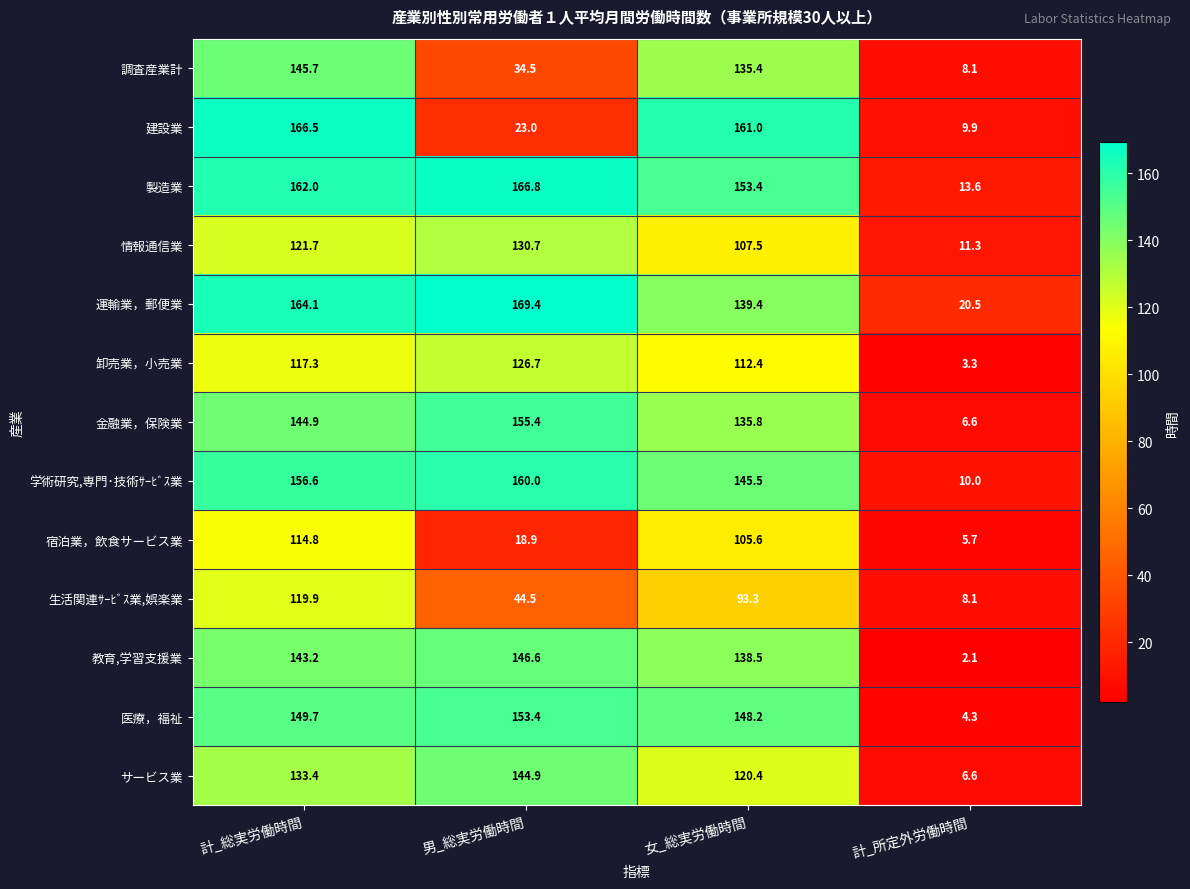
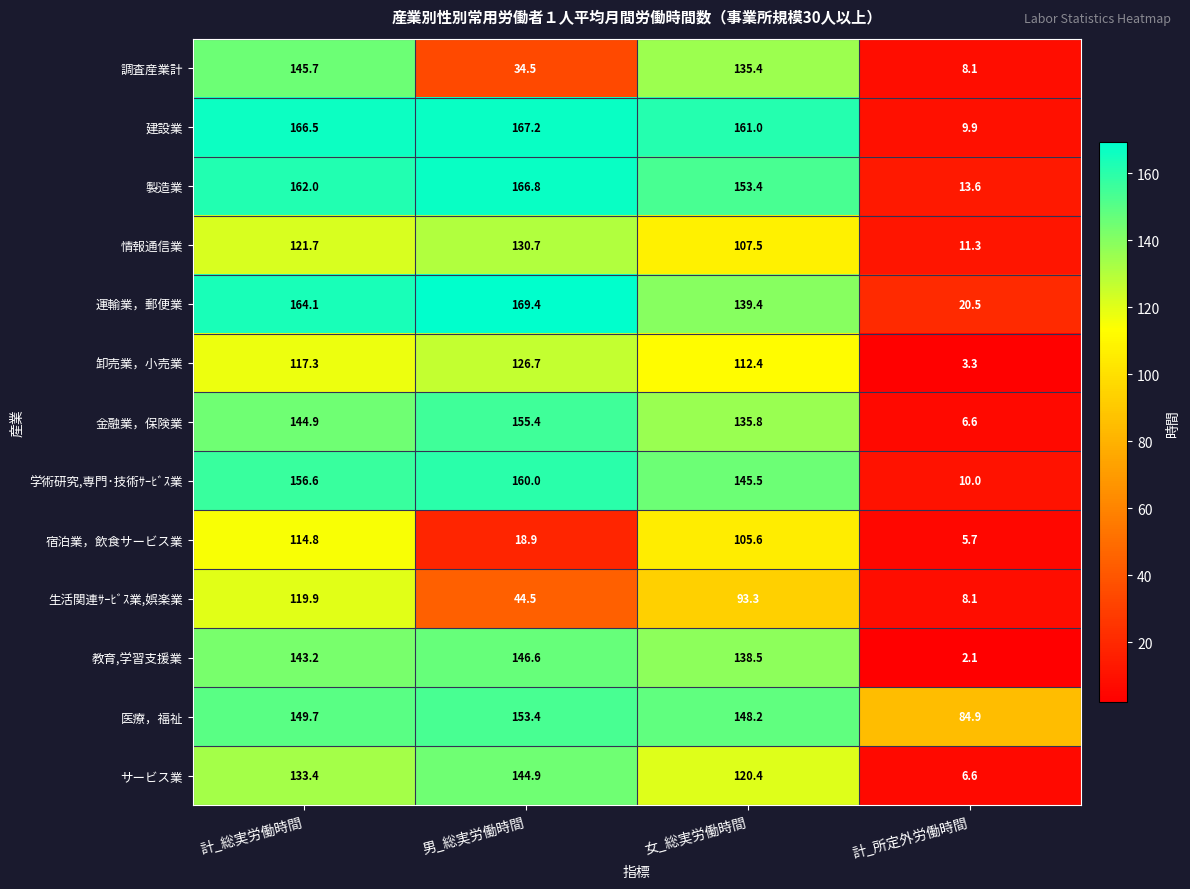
  {
    "調査産業計": {
      "計_総実労働時間": 145.7,
      "男_総実労働時間": 34.5,
      "女_総実労働時間": 135.4,
      "計_所定外労働時間": 8.1
    },
    "建設業": {
      "計_総実労働時間": 166.5,
-     "男_総実労働時間": 23.0,
+     "男_総実労働時間": 167.2,
      "女_総実労働時間": 161.0,
      "計_所定外労働時間": 9.9
    },
    "製造業": {
      "計_総実労働時間": 162.0,
      "男_総実労働時間": 166.8,
      "女_総実労働時間": 153.4,
      "計_所定外労働時間": 13.6
    },
    "情報通信業": {
      "計_総実労働時間": 121.7,
      "男_総実労働時間": 130.7,
      "女_総実労働時間": 107.5,
      "計_所定外労働時間": 11.3
    },
    "運輸業，郵便業": {
      "計_総実労働時間": 164.1,
      "男_総実労働時間": 169.4,
      "女_総実労働時間": 139.4,
      "計_所定外労働時間": 20.5
    },
    "卸売業，小売業": {
      "計_総実労働時間": 117.3,
      "男_総実労働時間": 126.7,
      "女_総実労働時間": 112.4,
      "計_所定外労働時間": 3.3
    },
    "金融業，保険業": {
      "計_総実労働時間": 144.9,
      "男_総実労働時間": 155.4,
      "女_総実労働時間": 135.8,
      "計_所定外労働時間": 6.6
    },
    "学術研究,専門･技術ｻｰﾋﾞｽ業": {
      "計_総実労働時間": 156.6,
      "男_総実労働時間": 160.0,
      "女_総実労働時間": 145.5,
      "計_所定外労働時間": 10.0
    },
    "宿泊業，飲食サービス業": {
      "計_総実労働時間": 114.8,
      "男_総実労働時間": 18.9,
      "女_総実労働時間": 105.6,
      "計_所定外労働時間": 5.7
    },
    "生活関連ｻｰﾋﾞｽ業,娯楽業": {
      "計_総実労働時間": 119.9,
      "男_総実労働時間": 44.5,
      "女_総実労働時間": 93.3,
      "計_所定外労働時間": 8.1
    },
    "教育,学習支援業": {
      "計_総実労働時間": 143.2,
      "男_総実労働時間": 146.6,
      "女_総実労働時間": 138.5,
      "計_所定外労働時間": 2.1
    },
    "医療，福祉": {
      "計_総実労働時間": 149.7,
      "男_総実労働時間": 153.4,
      "女_総実労働時間": 148.2,
-     "計_所定外労働時間": 4.3
+     "計_所定外労働時間": 84.9
    },
    "サービス業": {
      "計_総実労働時間": 133.4,
      "男_総実労働時間": 144.9,
      "女_総実労働時間": 120.4,
      "計_所定外労働時間": 6.6
    }
  }
